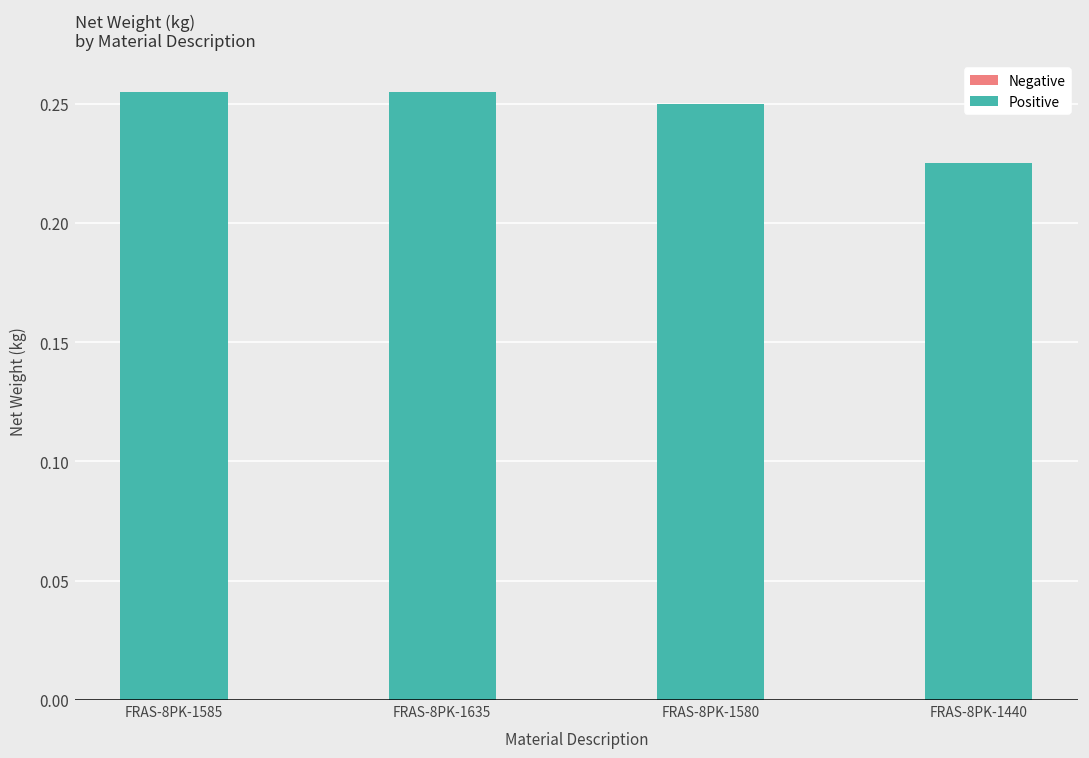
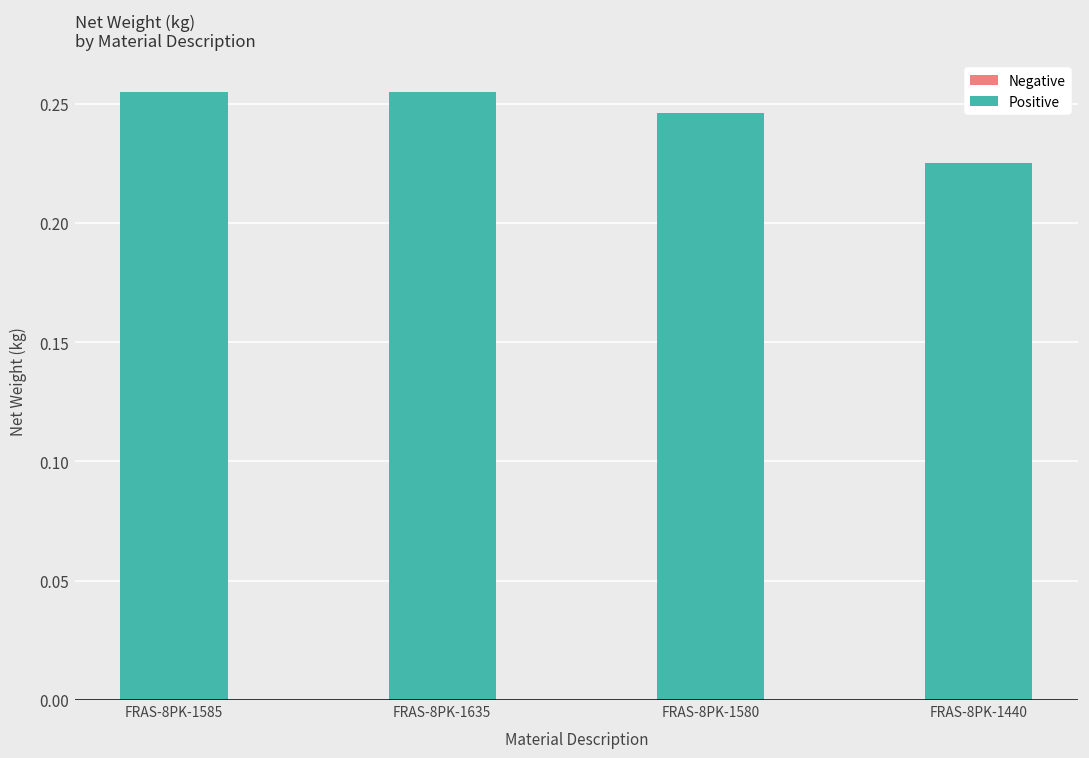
  {
    "FRAS-8PK-1585": 0.255,
    "FRAS-8PK-1635": 0.255,
-   "FRAS-8PK-1580": 0.250,
+   "FRAS-8PK-1580": 0.246,
    "FRAS-8PK-1440": 0.225
  }
